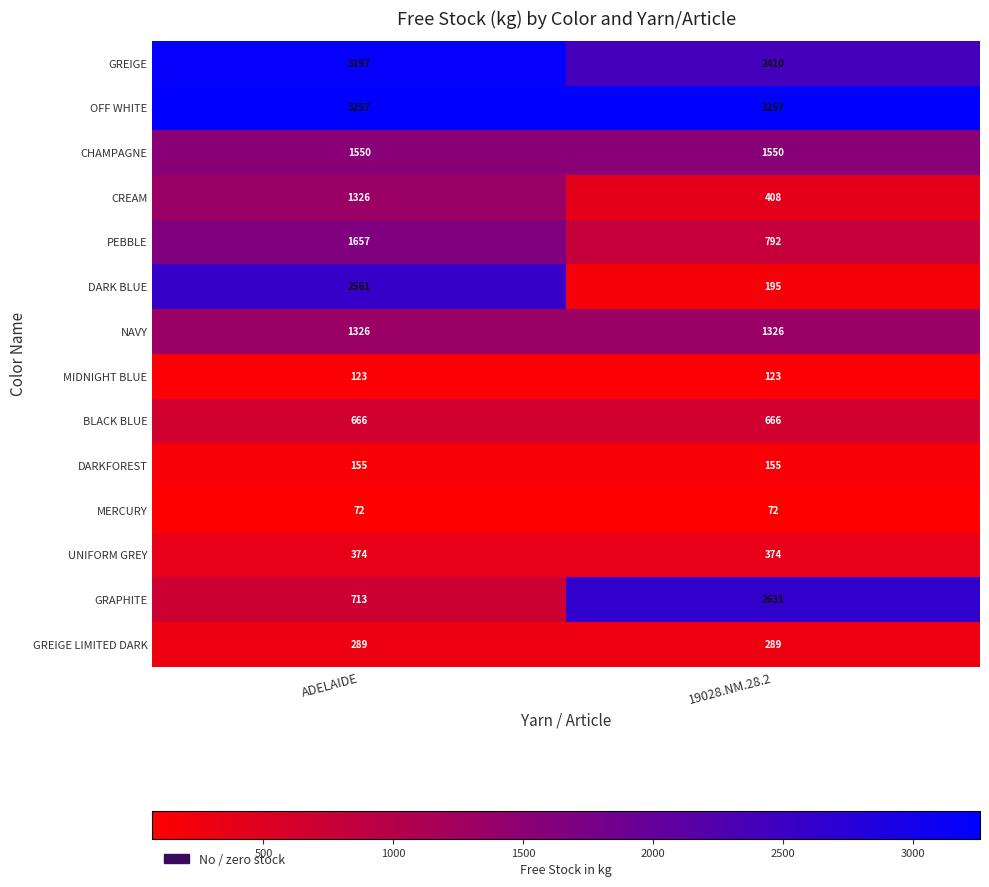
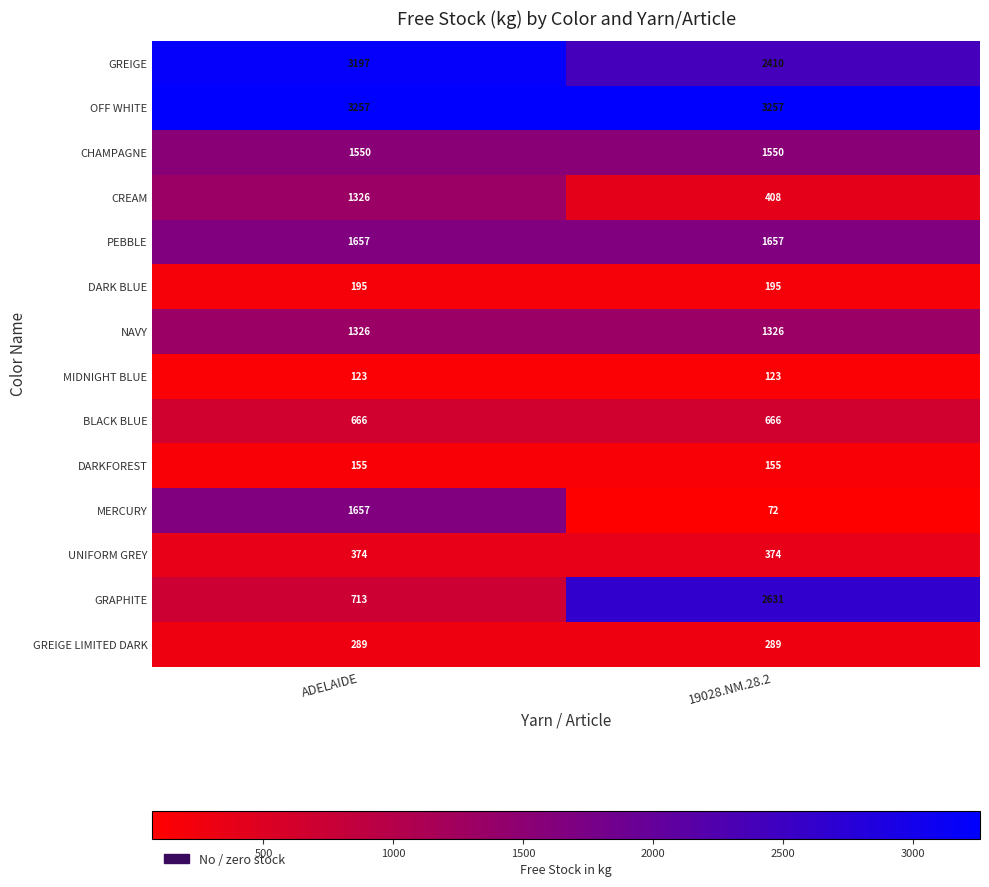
  {
    "GREIGE": {
      "ADELAIDE": 3197,
      "19028.NM.28.2": 2410
    },
    "OFF WHITE": {
      "ADELAIDE": 3257,
      "19028.NM.28.2": 3257
    },
    "CHAMPAGNE": {
      "ADELAIDE": 1550,
      "19028.NM.28.2": 1550
    },
    "CREAM": {
      "ADELAIDE": 1326,
      "19028.NM.28.2": 408
    },
    "PEBBLE": {
      "ADELAIDE": 1657,
-     "19028.NM.28.2": 792
+     "19028.NM.28.2": 1657
    },
    "DARK BLUE": {
-     "ADELAIDE": 2561,
+     "ADELAIDE": 195,
      "19028.NM.28.2": 195
    },
    "NAVY": {
      "ADELAIDE": 1326,
      "19028.NM.28.2": 1326
    },
    "MIDNIGHT BLUE": {
      "ADELAIDE": 123,
      "19028.NM.28.2": 123
    },
    "BLACK BLUE": {
      "ADELAIDE": 666,
      "19028.NM.28.2": 666
    },
    "DARKFOREST": {
      "ADELAIDE": 155,
      "19028.NM.28.2": 155
    },
    "MERCURY": {
-     "ADELAIDE": 72,
+     "ADELAIDE": 1657,
      "19028.NM.28.2": 72
    },
    "UNIFORM GREY": {
      "ADELAIDE": 374,
      "19028.NM.28.2": 374
    },
    "GRAPHITE": {
      "ADELAIDE": 713,
      "19028.NM.28.2": 2631
    },
    "GREIGE LIMITED DARK": {
      "ADELAIDE": 289,
      "19028.NM.28.2": 289
    }
  }
